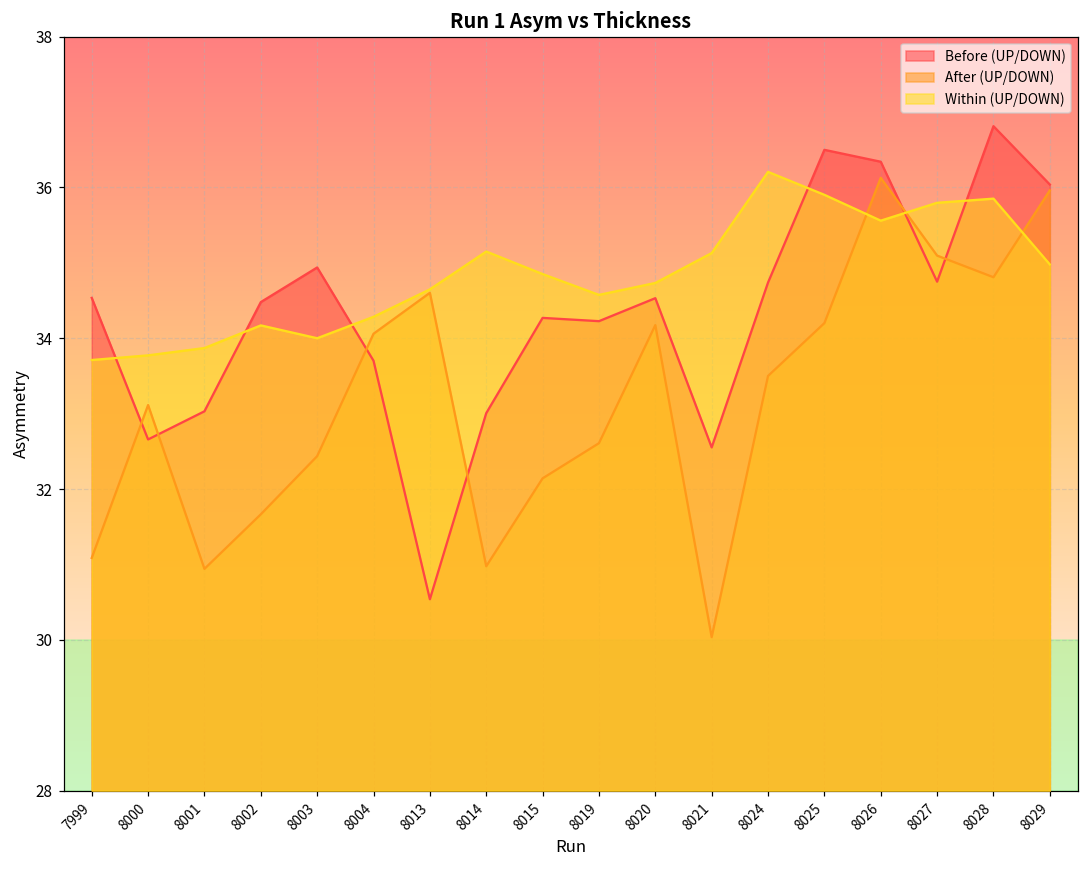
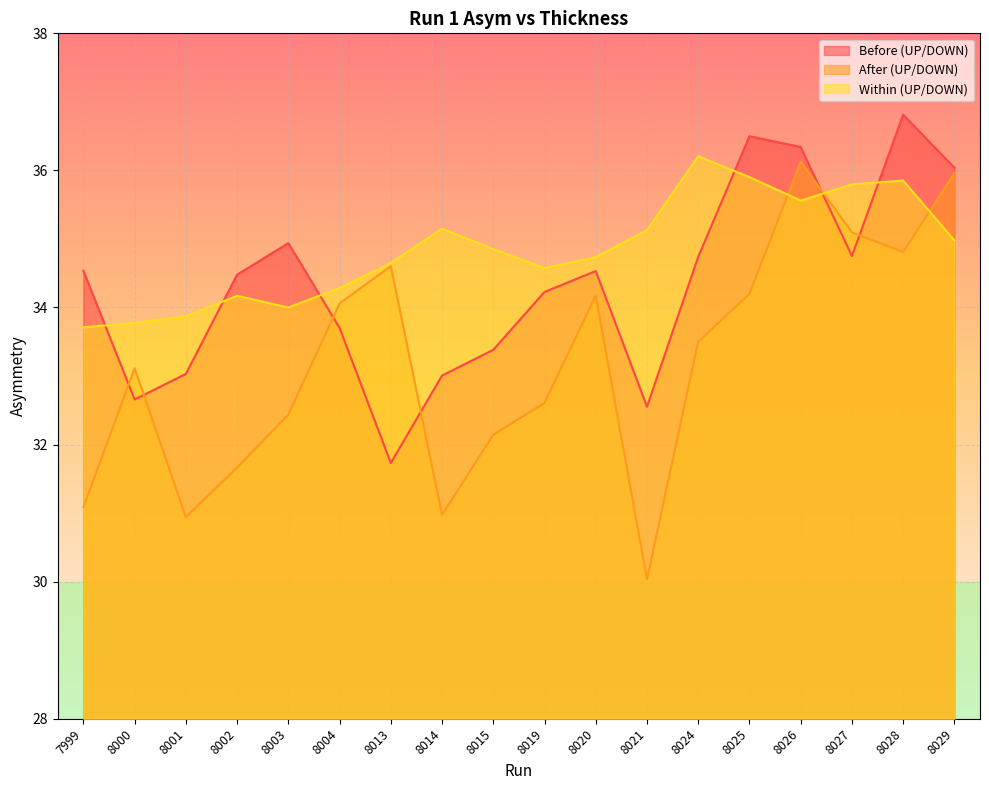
  {
    "Before (UP/DOWN)": {
      "7999": 34.5,
      "8000": 32.7,
      "8001": 33.0,
      "8002": 34.5,
      "8003": 34.9,
      "8004": 33.7,
-     "8013": 30.5,
+     "8013": 31.7,
      "8014": 33.0,
-     "8015": 34.3,
+     "8015": 33.4,
      "8019": 34.2,
      "8020": 34.5,
      "8021": 32.6,
      "8024": 34.7,
      "8025": 36.5,
      "8026": 36.3,
      "8027": 34.8,
      "8028": 36.8,
      "8029": 36.0
    }
  }
